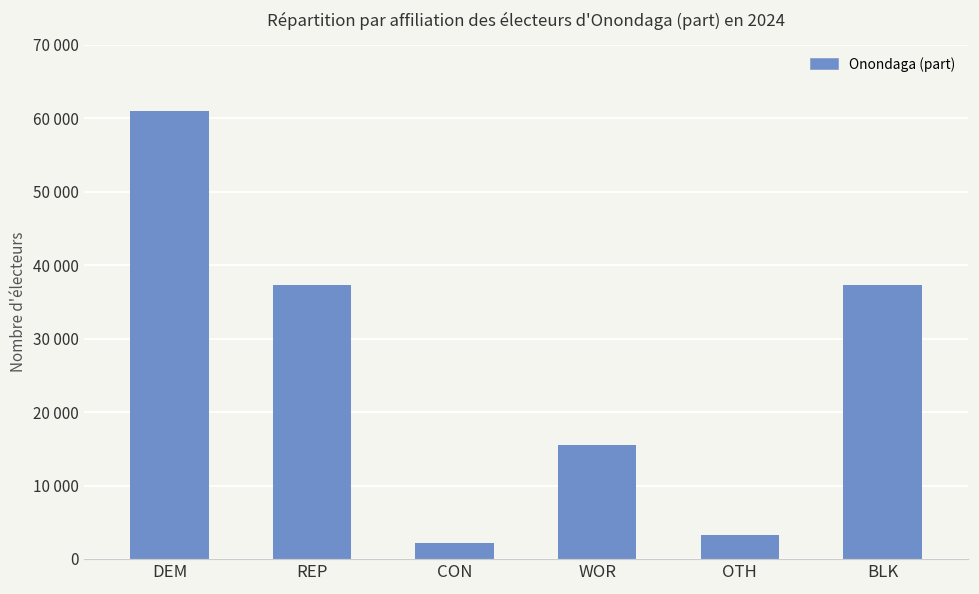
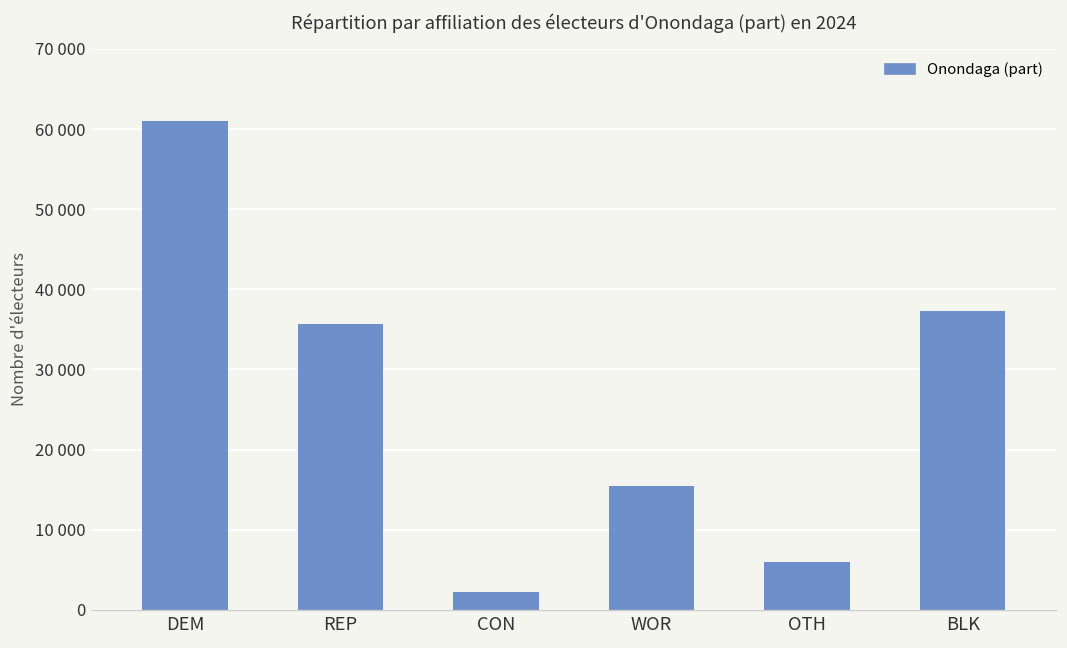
  {
    "DEM": 61000,
-   "REP": 37000,
+   "REP": 36000,
    "CON": 2000,
    "WOR": 15000,
-   "OTH": 3000,
+   "OTH": 6000,
    "BLK": 37000
  }
